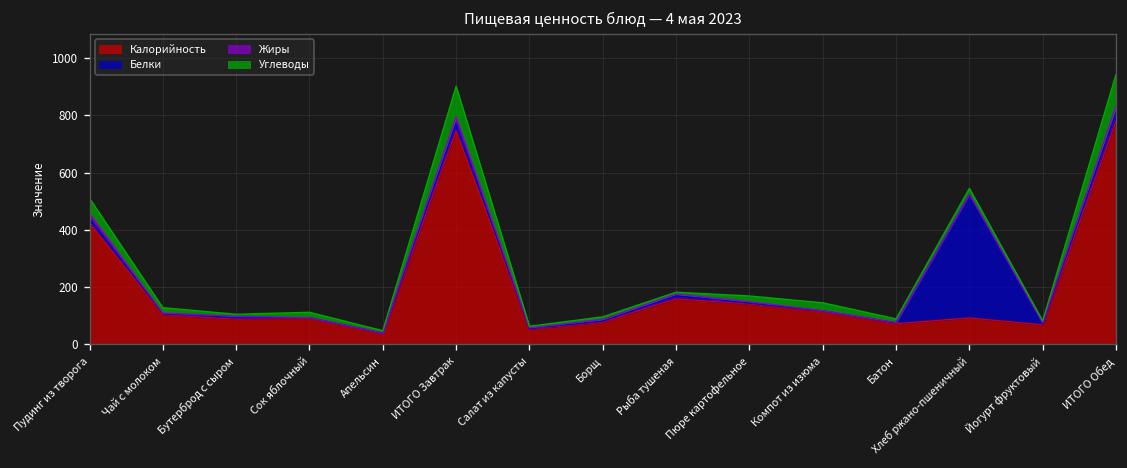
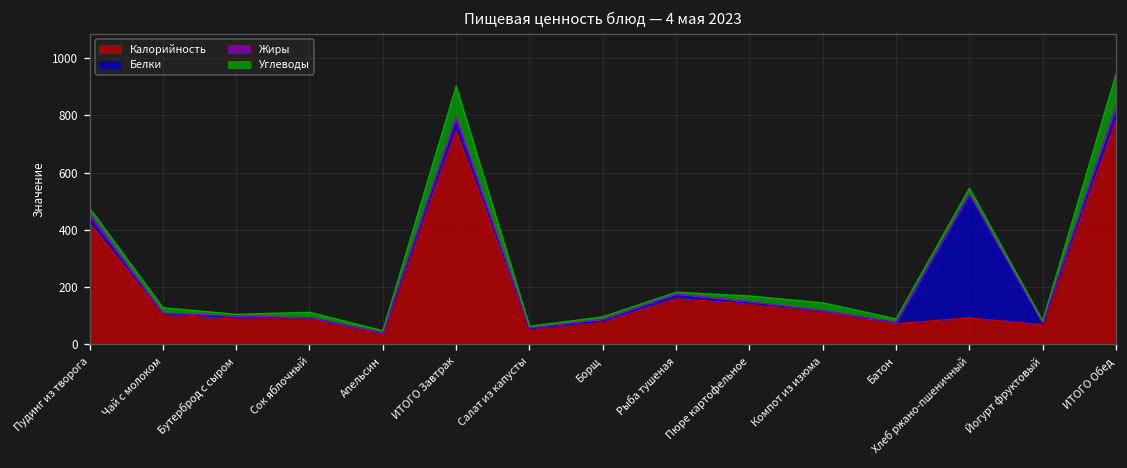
  {
    "Калорийность": {
      "Пудинг из творога": 420,
      "ИТОГО Завтрак": 750,
      "Хлеб ржано-пшеничный": 90,
      "ИТОГО Обед": 780
    },
    "Белки": {
      "Пудинг из творога": 20,
      "ИТОГО Завтрак": 30,
      "ИТОГО Обед": 30
    },
    "Жиры": {
      "Пудинг из творога": 20,
      "ИТОГО Завтрак": 30,
      "ИТОГО Обед": 30
    },
    "Углеводы": {
-     "Пудинг из творога": 50,
+     "Пудинг из творога": 20,
      "Чай с молоком": 20,
      "Сок яблочный": 20,
      "ИТОГО Завтрак": 110,
      "Пюре картофельное": 20,
      "Компот из изюма": 30,
      "Батон": 10,
      "Хлеб ржано-пшеничный": 20,
      "ИТОГО Обед": 110
    }
  }
